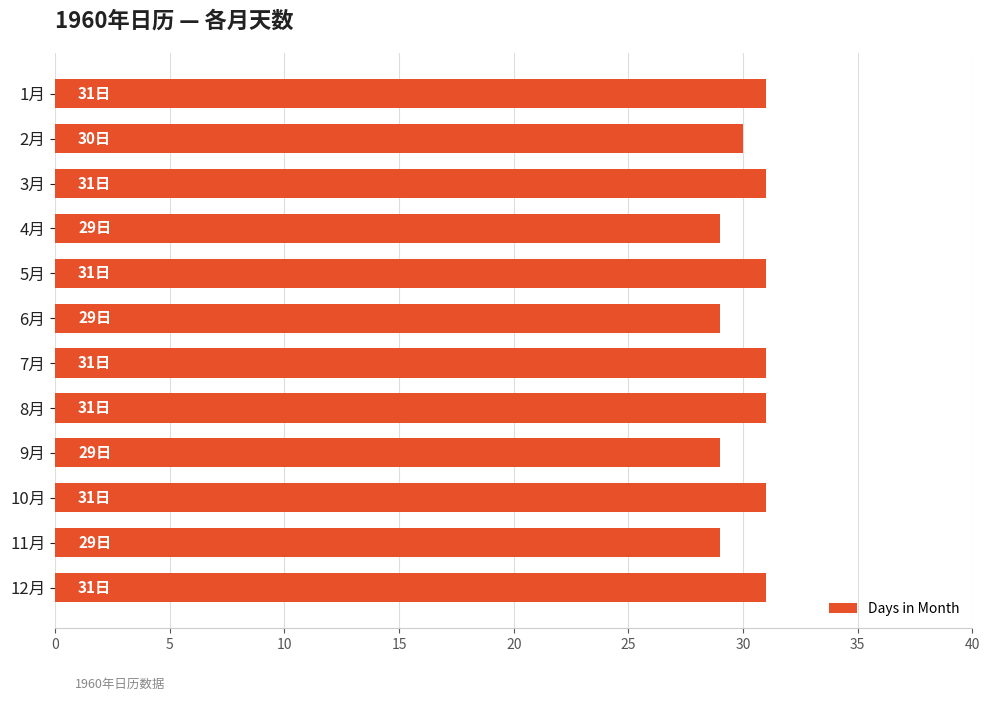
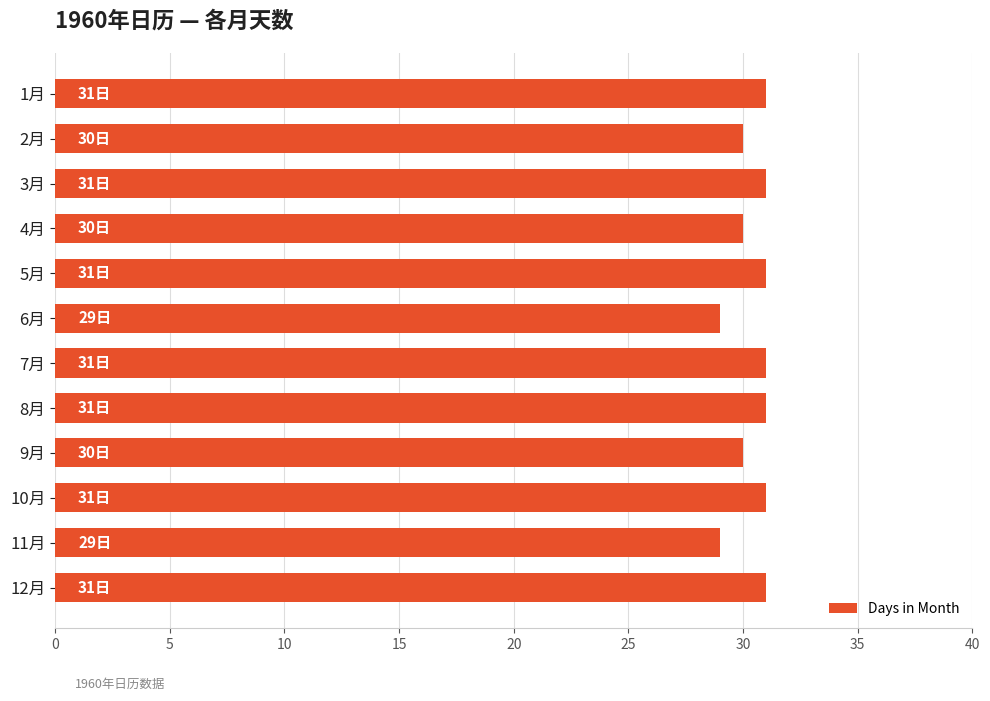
  {
    "1月": "31日",
    "2月": "30日",
    "3月": "31日",
-   "4月": "29日",
+   "4月": "30日",
    "5月": "31日",
    "6月": "29日",
    "7月": "31日",
    "8月": "31日",
-   "9月": "29日",
+   "9月": "30日",
    "10月": "31日",
    "11月": "29日",
    "12月": "31日"
  }
